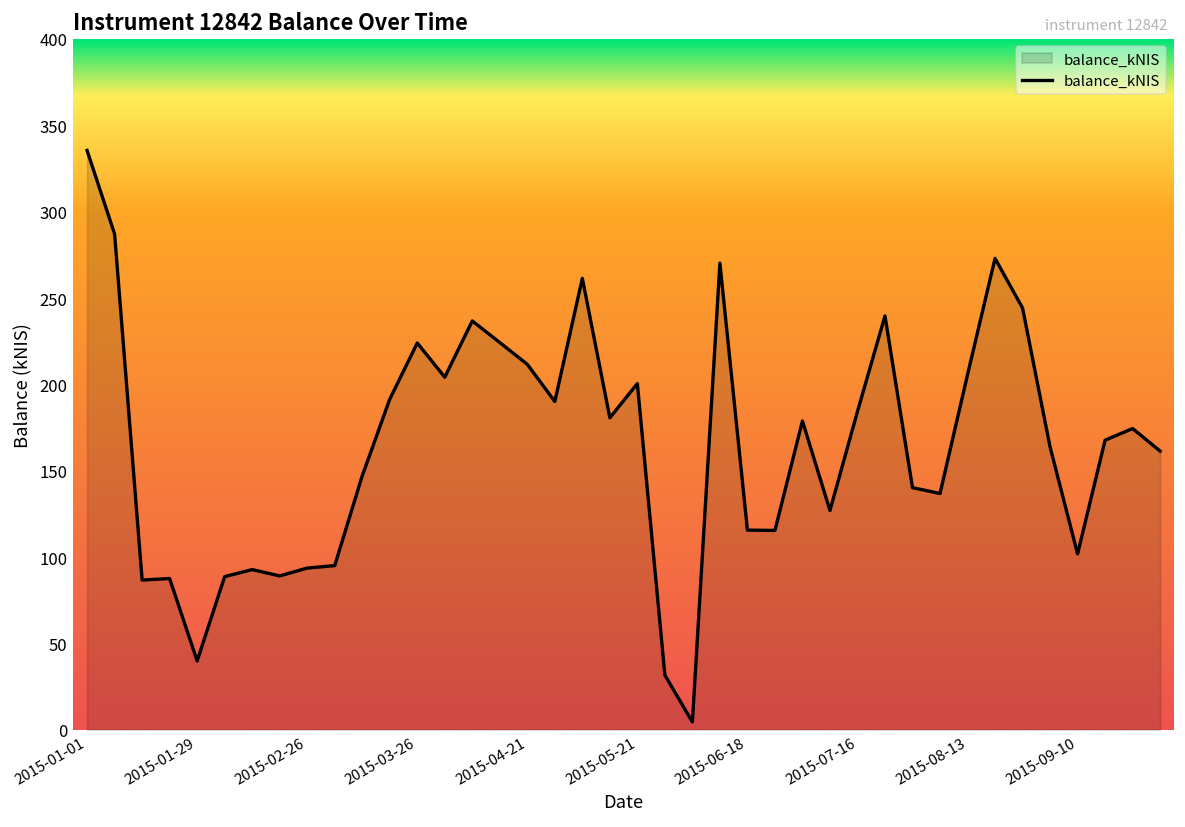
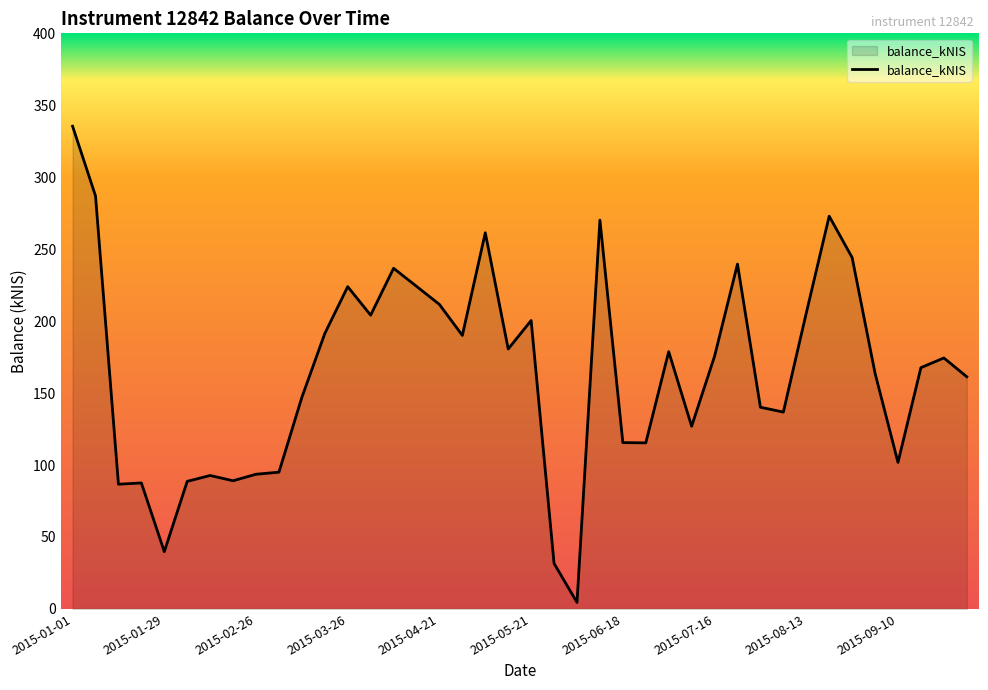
  {
    "2015-01-01": 335,
    "2015-01-29": 40,
    "2015-02-26": 94,
    "2015-03-26": 224,
    "2015-04-21": 212,
    "2015-05-21": 200,
    "2015-06-18": 116,
-   "2015-07-16": 184,
+   "2015-07-16": 176,
    "2015-08-13": 206,
    "2015-09-10": 102
  }
